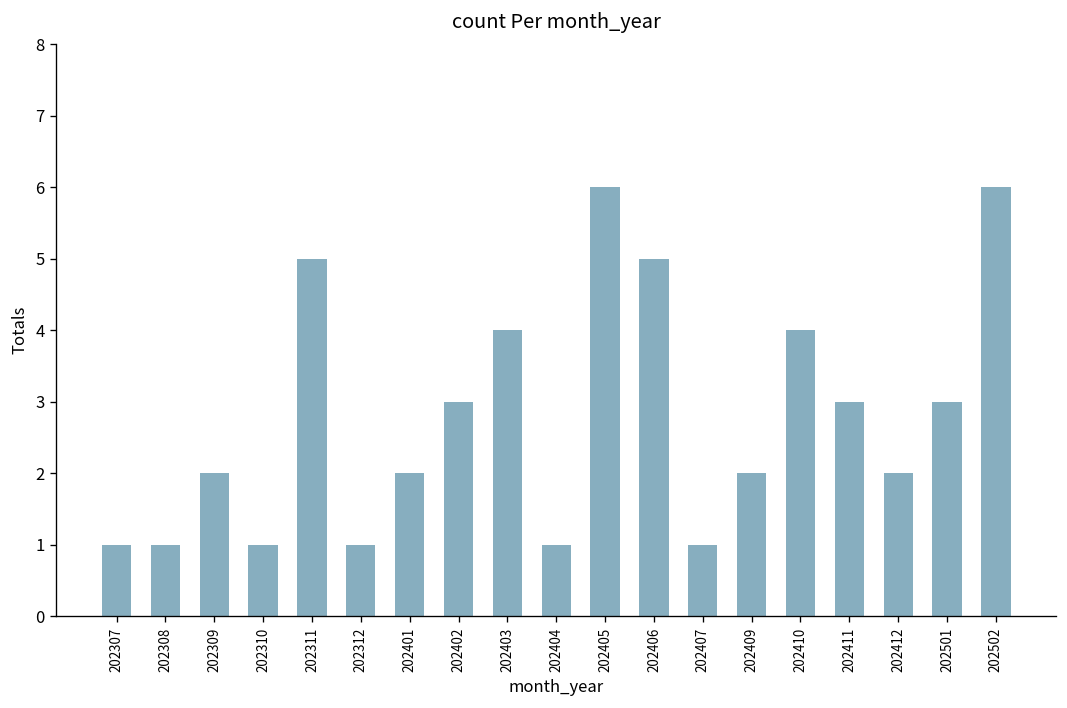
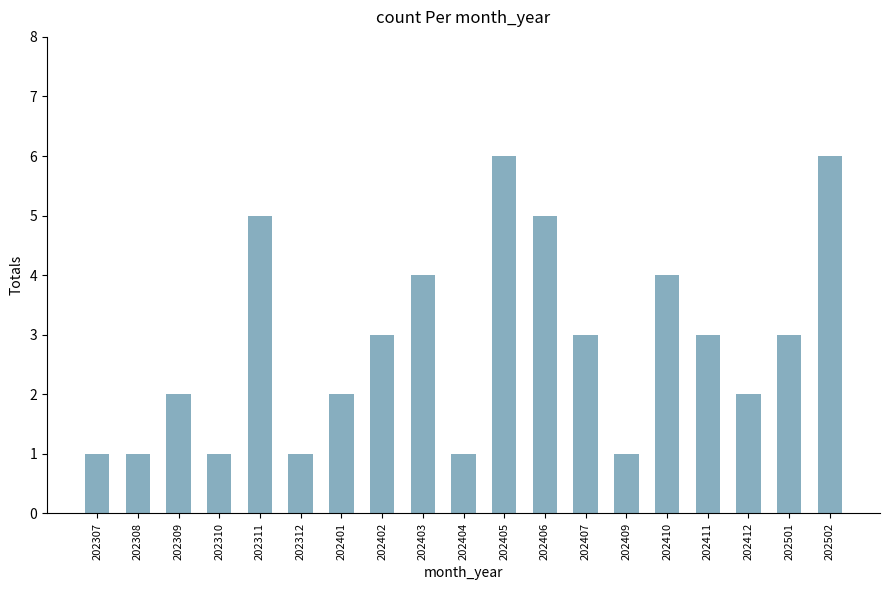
  {
    "202307": 1,
    "202308": 1,
    "202309": 2,
    "202310": 1,
    "202311": 5,
    "202312": 1,
    "202401": 2,
    "202402": 3,
    "202403": 4,
    "202404": 1,
    "202405": 6,
    "202406": 5,
-   "202407": 1,
-   "202409": 2,
+   "202407": 3,
+   "202409": 1,
    "202410": 4,
    "202411": 3,
    "202412": 2,
    "202501": 3,
    "202502": 6
  }
